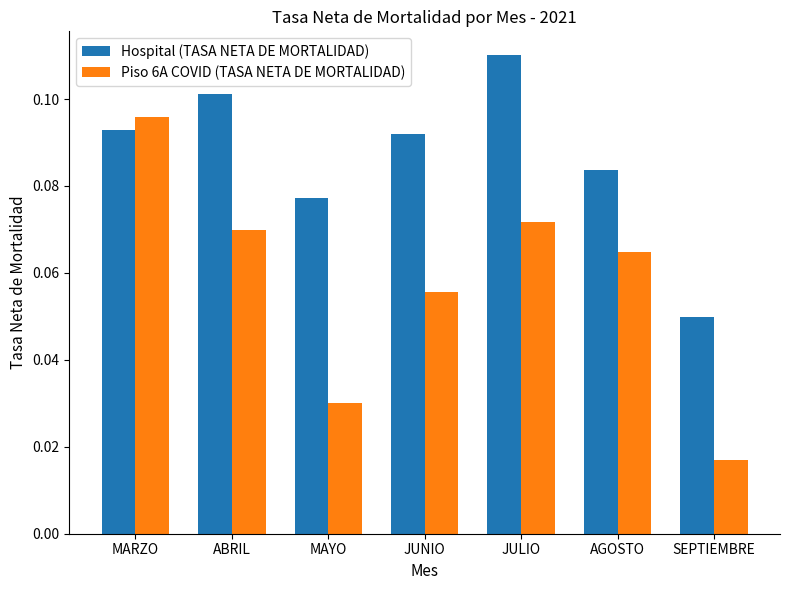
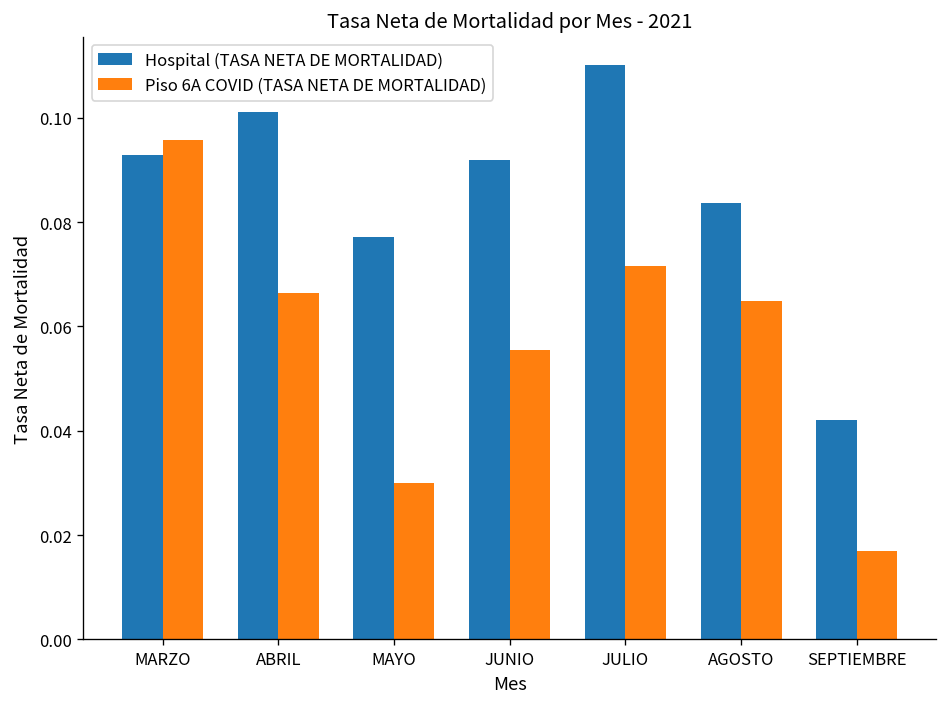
  {
    "Hospital (TASA NETA DE MORTALIDAD)": {
      "MARZO": 0.093,
      "ABRIL": 0.101,
      "MAYO": 0.077,
      "JUNIO": 0.092,
      "JULIO": 0.110,
      "AGOSTO": 0.084,
-     "SEPTIEMBRE": 0.050
+     "SEPTIEMBRE": 0.042
    },
    "Piso 6A COVID (TASA NETA DE MORTALIDAD)": {
      "MARZO": 0.096,
-     "ABRIL": 0.070,
+     "ABRIL": 0.066,
      "MAYO": 0.030,
      "JUNIO": 0.056,
      "JULIO": 0.072,
      "AGOSTO": 0.065,
      "SEPTIEMBRE": 0.017
    }
  }
